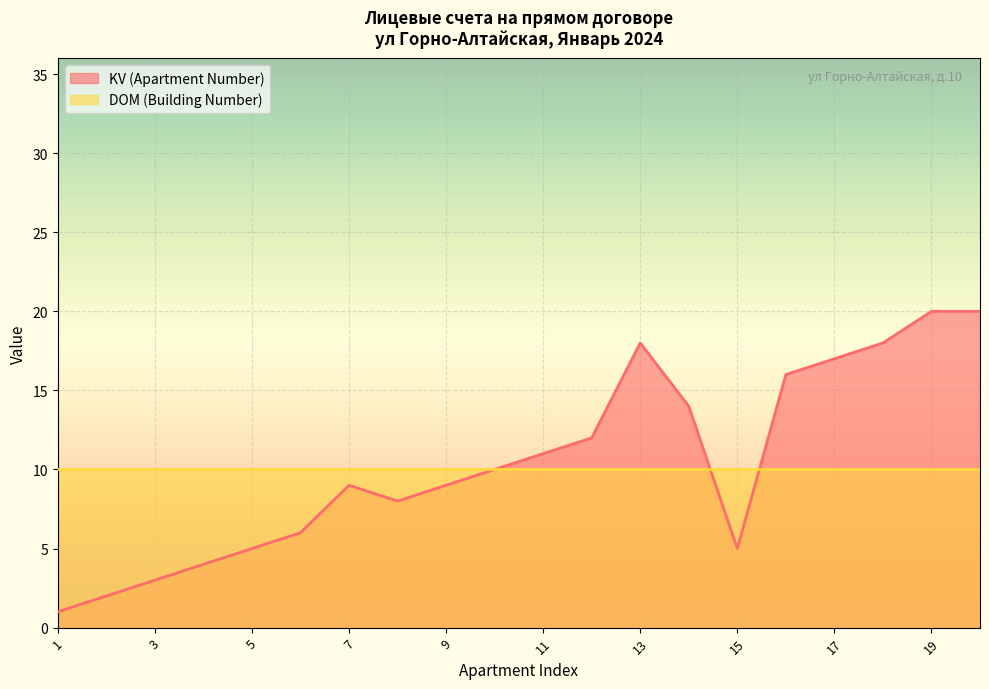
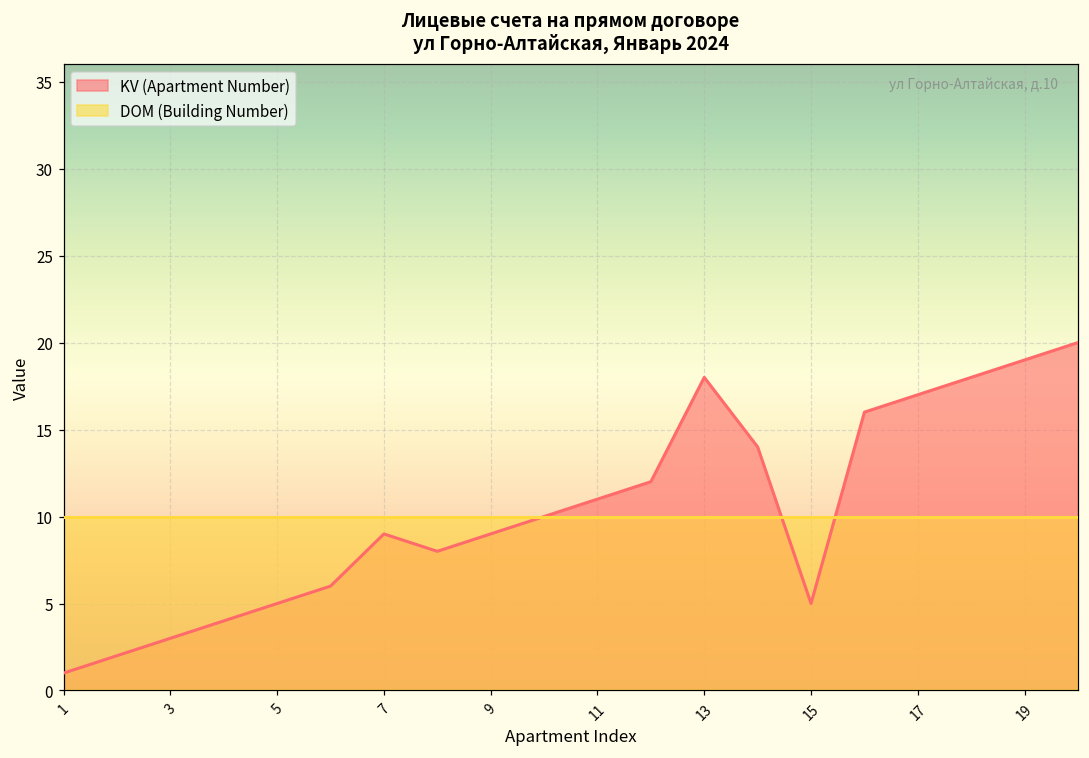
  {
    "KV (Apartment Number)": {
      "1": 1,
      "3": 3,
      "5": 5,
      "7": 9,
      "9": 9,
      "11": 11,
      "13": 18,
      "15": 5,
      "17": 17,
-     "19": 20
+     "19": 19
    },
    "DOM (Building Number)": {
      "1": 10,
      "3": 10,
      "5": 10,
      "7": 10,
      "9": 10,
      "11": 10,
      "13": 10,
      "15": 10,
      "17": 10,
      "19": 10
    }
  }
